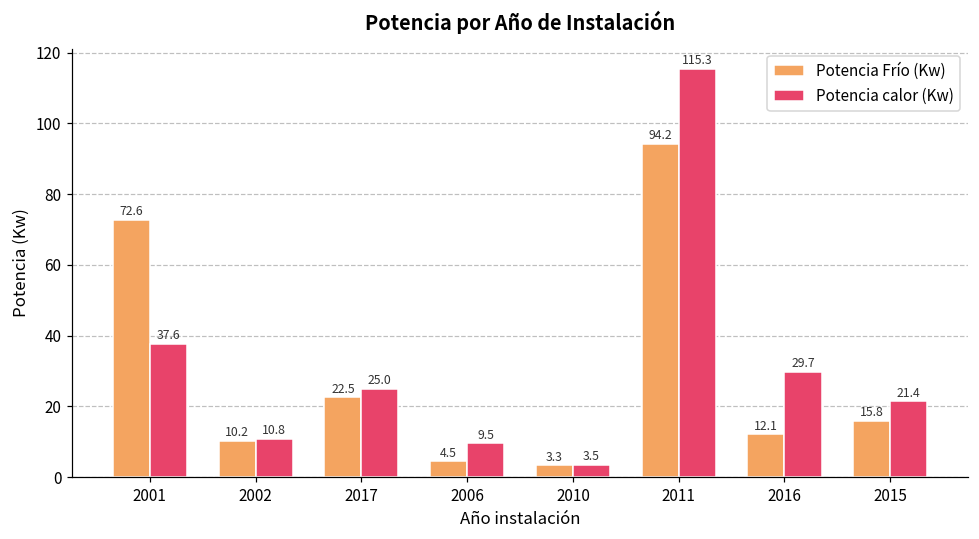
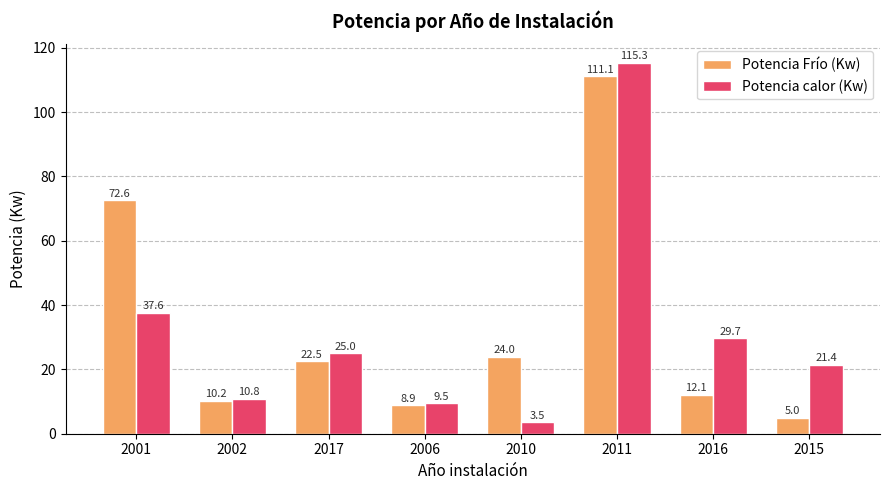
  {
    "Potencia Frío (Kw)": {
      "2001": 72.6,
      "2002": 10.2,
      "2017": 22.5,
-     "2006": 4.5,
-     "2010": 3.3,
-     "2011": 94.2,
+     "2006": 8.9,
+     "2010": 24.0,
+     "2011": 111.1,
      "2016": 12.1,
-     "2015": 15.8
+     "2015": 5.0
    },
    "Potencia calor (Kw)": {
      "2001": 37.6,
      "2002": 10.8,
      "2017": 25.0,
      "2006": 9.5,
      "2010": 3.5,
      "2011": 115.3,
      "2016": 29.7,
      "2015": 21.4
    }
  }
